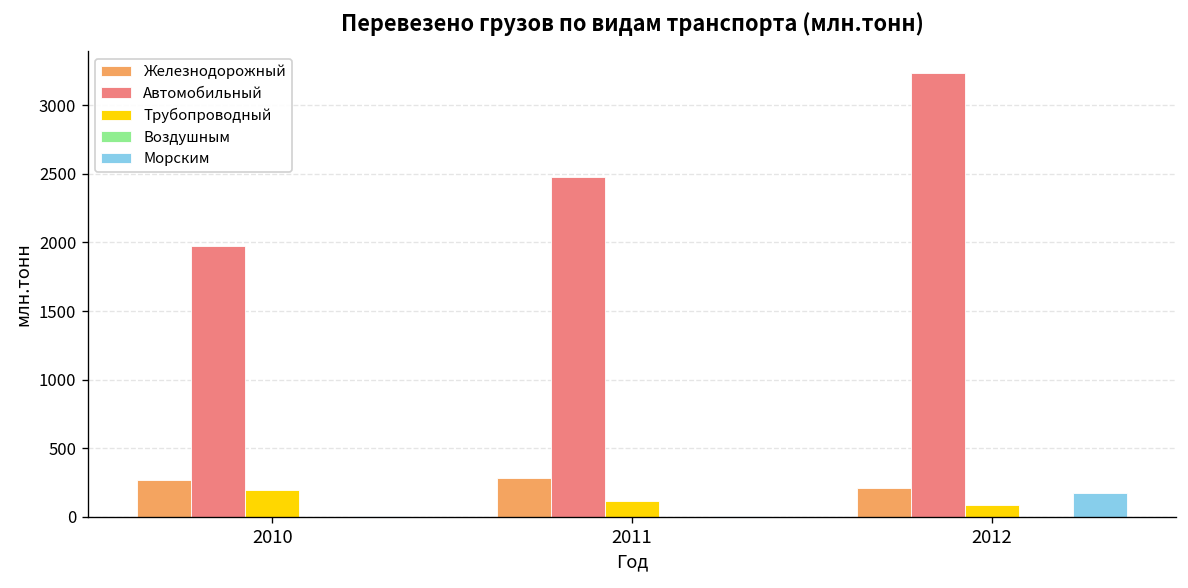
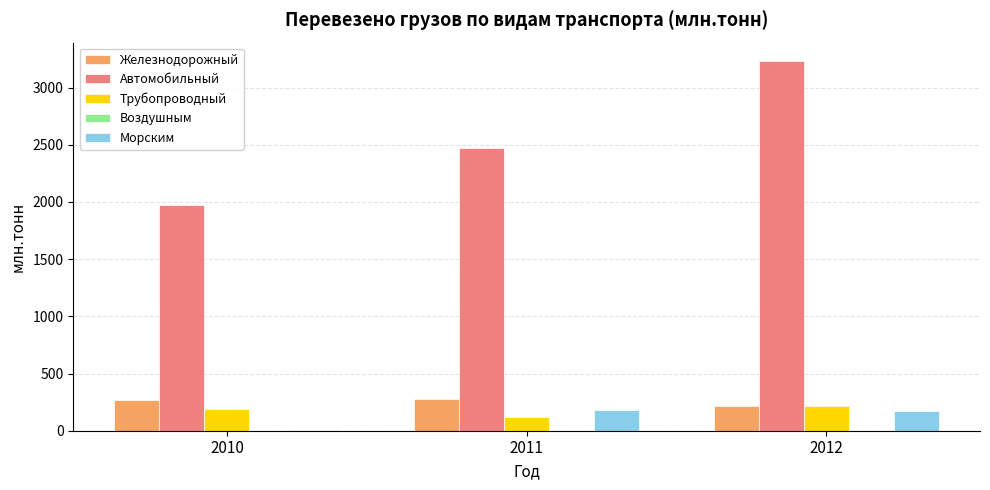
  {
    "Трубопроводный": {
      "2010": 190,
      "2011": 120,
-     "2012": 90
+     "2012": 210
    },
    "Морским": {
-     "2011": 0,
+     "2011": 180,
      "2012": 170
    }
  }
